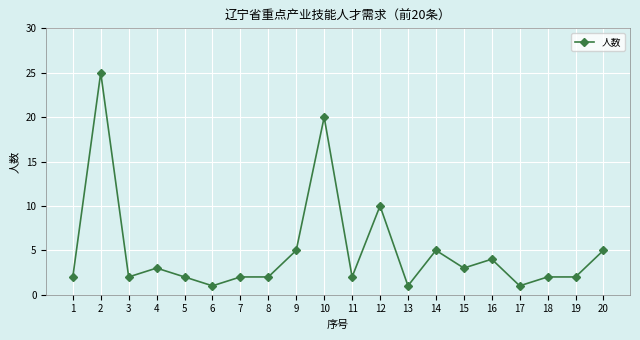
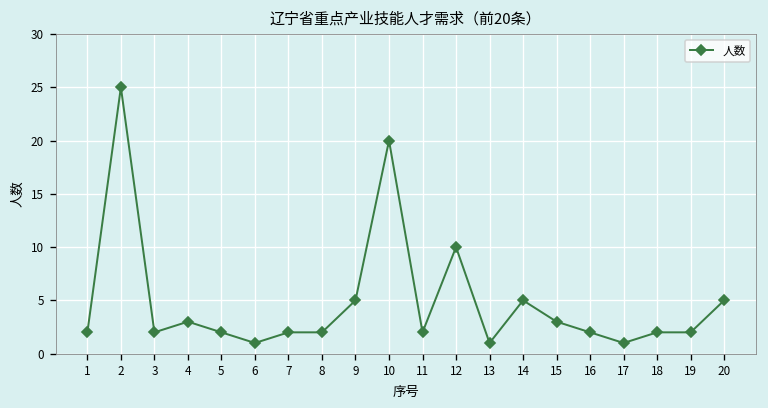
  {
    "1": 2,
    "2": 25,
    "3": 2,
    "4": 3,
    "5": 2,
    "6": 1,
    "7": 2,
    "8": 2,
    "9": 5,
    "10": 20,
    "11": 2,
    "12": 10,
    "13": 1,
    "14": 5,
    "15": 3,
-   "16": 4,
+   "16": 2,
    "17": 1,
    "18": 2,
    "19": 2,
    "20": 5
  }
